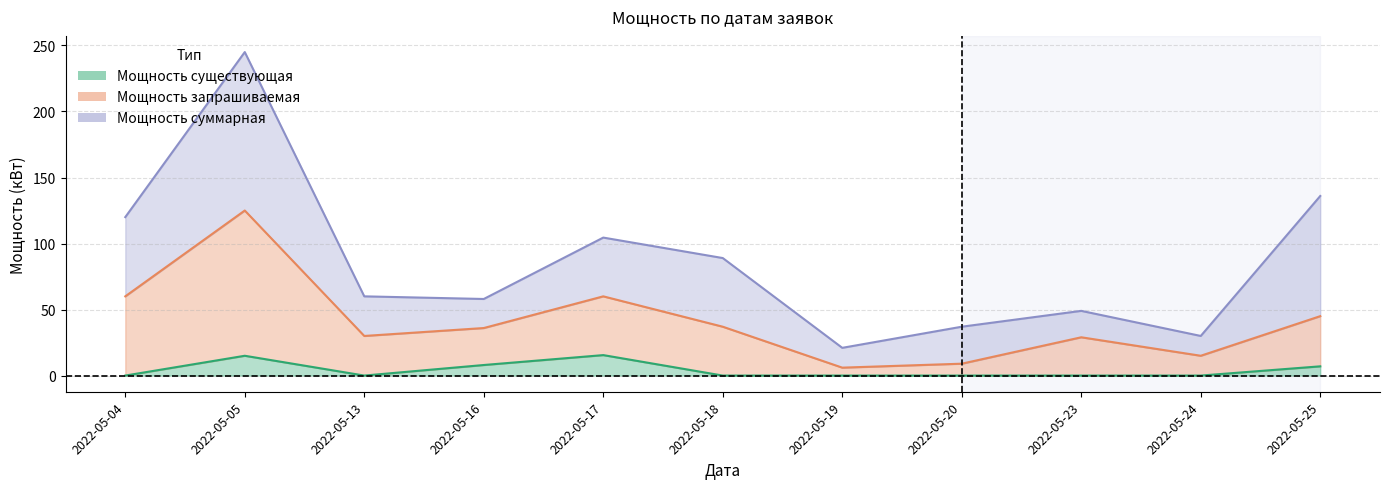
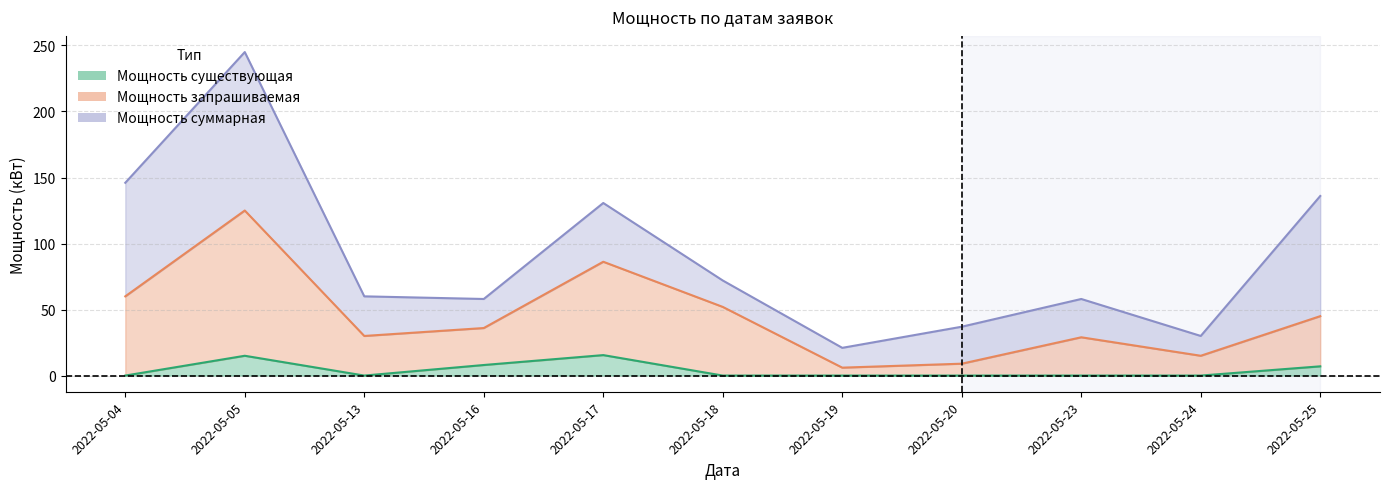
  {
    "Мощность существующая": {
      "2022-05-04": 0,
      "2022-05-05": 15,
      "2022-05-13": 0,
      "2022-05-16": 8,
      "2022-05-17": 16,
      "2022-05-18": 0,
      "2022-05-19": 0,
      "2022-05-20": 0,
      "2022-05-23": 0,
      "2022-05-24": 0,
      "2022-05-25": 7
    },
    "Мощность запрашиваемая": {
      "2022-05-04": 60,
      "2022-05-05": 110,
      "2022-05-13": 30,
      "2022-05-16": 28,
-     "2022-05-17": 45,
-     "2022-05-18": 37,
+     "2022-05-17": 71,
+     "2022-05-18": 52,
      "2022-05-19": 6,
      "2022-05-20": 9,
      "2022-05-23": 29,
      "2022-05-24": 15,
      "2022-05-25": 38
    },
    "Мощность суммарная": {
-     "2022-05-04": 60,
+     "2022-05-04": 86,
      "2022-05-05": 120,
      "2022-05-13": 30,
      "2022-05-16": 22,
      "2022-05-17": 45,
-     "2022-05-18": 52,
+     "2022-05-18": 20,
      "2022-05-19": 15,
      "2022-05-20": 28,
-     "2022-05-23": 20,
+     "2022-05-23": 29,
      "2022-05-24": 15,
      "2022-05-25": 91
    }
  }
